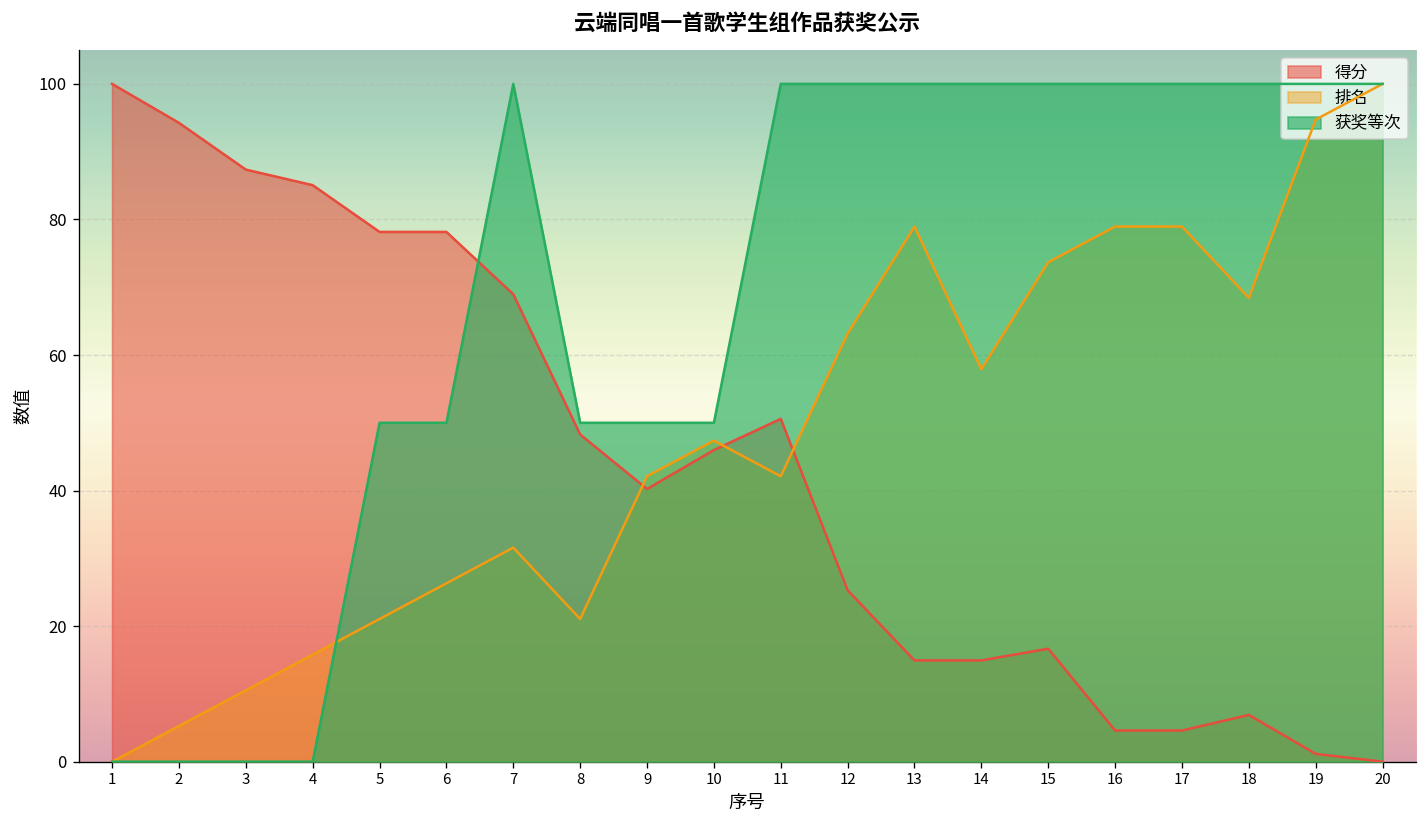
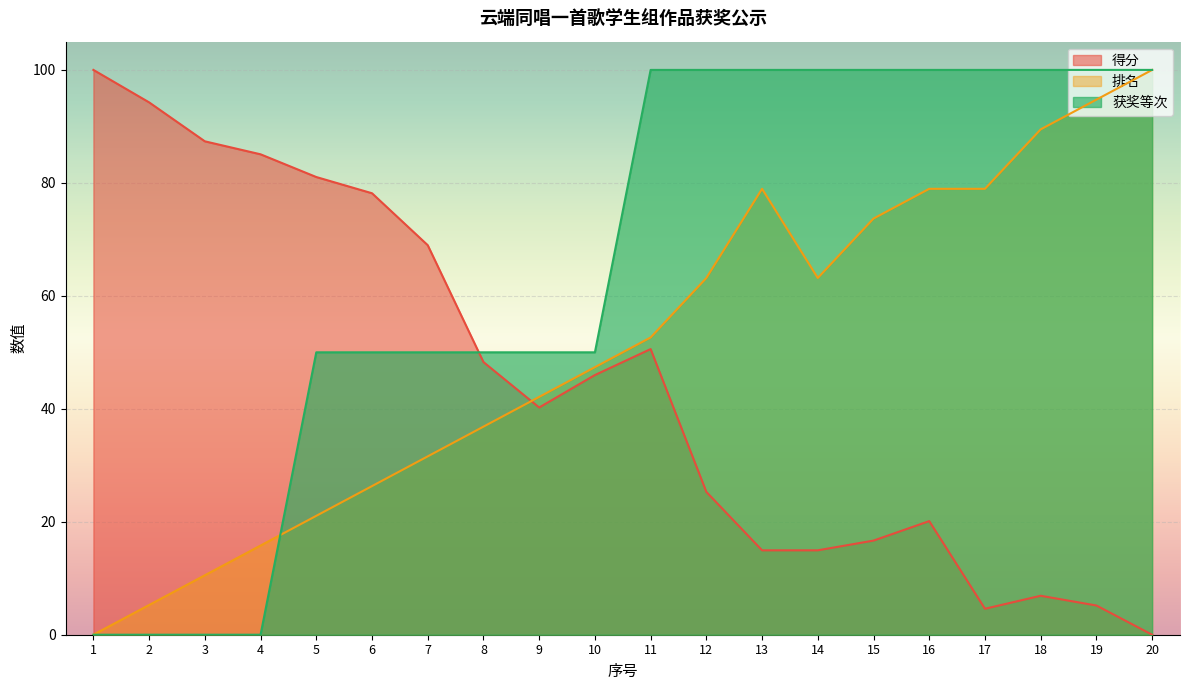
  {
    "得分": {
      "1": 100,
      "2": 94,
      "3": 87,
      "4": 85,
-     "5": 78,
+     "5": 81,
      "6": 78,
      "7": 69,
      "8": 48,
      "9": 40,
      "10": 46,
      "11": 51,
      "12": 25,
      "13": 15,
      "14": 15,
      "15": 17,
-     "16": 5,
+     "16": 20,
      "17": 5,
      "18": 7,
-     "19": 1,
+     "19": 5,
      "20": 0
    },
    "排名": {
      "2": 5,
      "3": 11,
      "4": 16,
      "5": 21,
      "6": 26,
      "7": 32,
-     "8": 21,
+     "8": 37,
      "9": 42,
      "10": 47,
-     "11": 42,
+     "11": 53,
      "12": 63,
      "13": 79,
-     "14": 58,
+     "14": 63,
      "15": 74,
      "16": 79,
      "17": 79,
-     "18": 68
+     "18": 89
    },
    "获奖等次": {
      "2": 0,
      "3": 0,
      "4": 0,
      "5": 50,
      "6": 50,
-     "7": 100,
+     "7": 50,
      "8": 50,
      "9": 50,
      "10": 50,
      "11": 100,
      "12": 100,
      "13": 100,
      "14": 100,
      "15": 100,
      "16": 100,
      "17": 100,
      "18": 100
    }
  }
